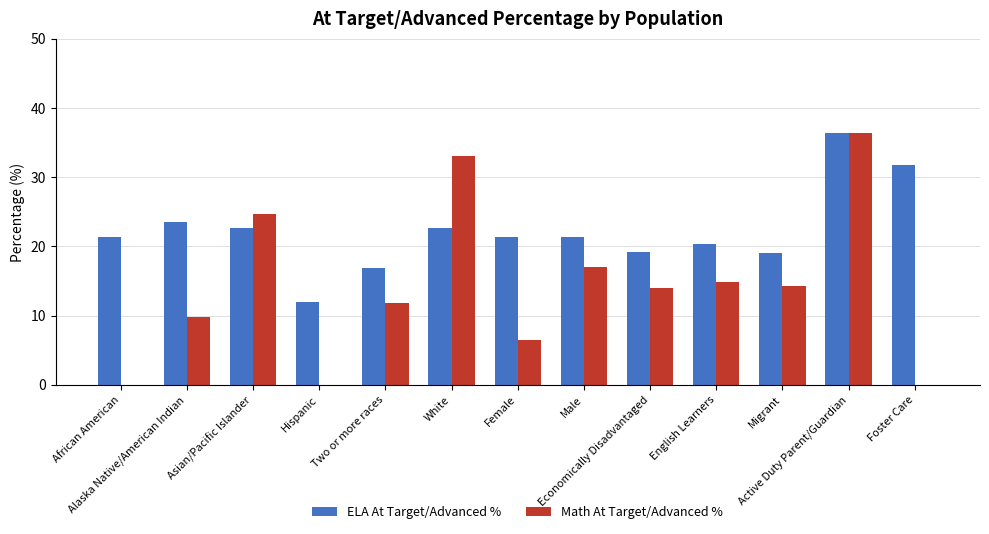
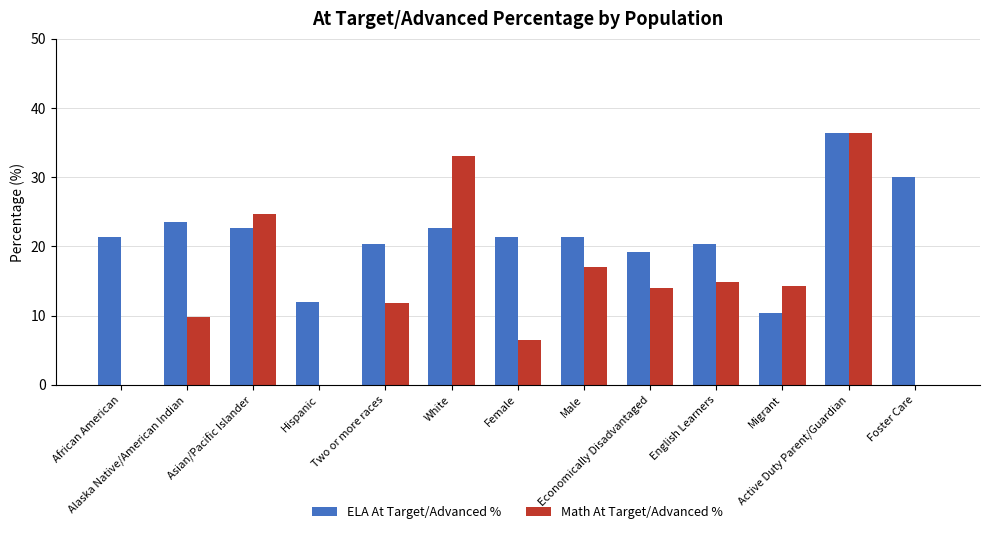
  {
    "ELA At Target/Advanced %": {
      "African American": 21,
      "Alaska Native/American Indian": 24,
      "Asian/Pacific Islander": 23,
      "Hispanic": 12,
-     "Two or more races": 17,
+     "Two or more races": 20,
      "White": 23,
      "Female": 21,
      "Male": 21,
      "Economically Disadvantaged": 19,
      "English Learners": 20,
-     "Migrant": 19,
+     "Migrant": 10,
      "Active Duty Parent/Guardian": 36,
-     "Foster Care": 32
+     "Foster Care": 30
    },
    "Math At Target/Advanced %": {
      "African American": 0,
      "Alaska Native/American Indian": 10,
      "Asian/Pacific Islander": 25,
      "Hispanic": 0,
      "Two or more races": 12,
      "White": 33,
      "Female": 7,
      "Male": 17,
      "Economically Disadvantaged": 14,
      "English Learners": 15,
      "Migrant": 14,
      "Active Duty Parent/Guardian": 36,
      "Foster Care": 0
    }
  }
